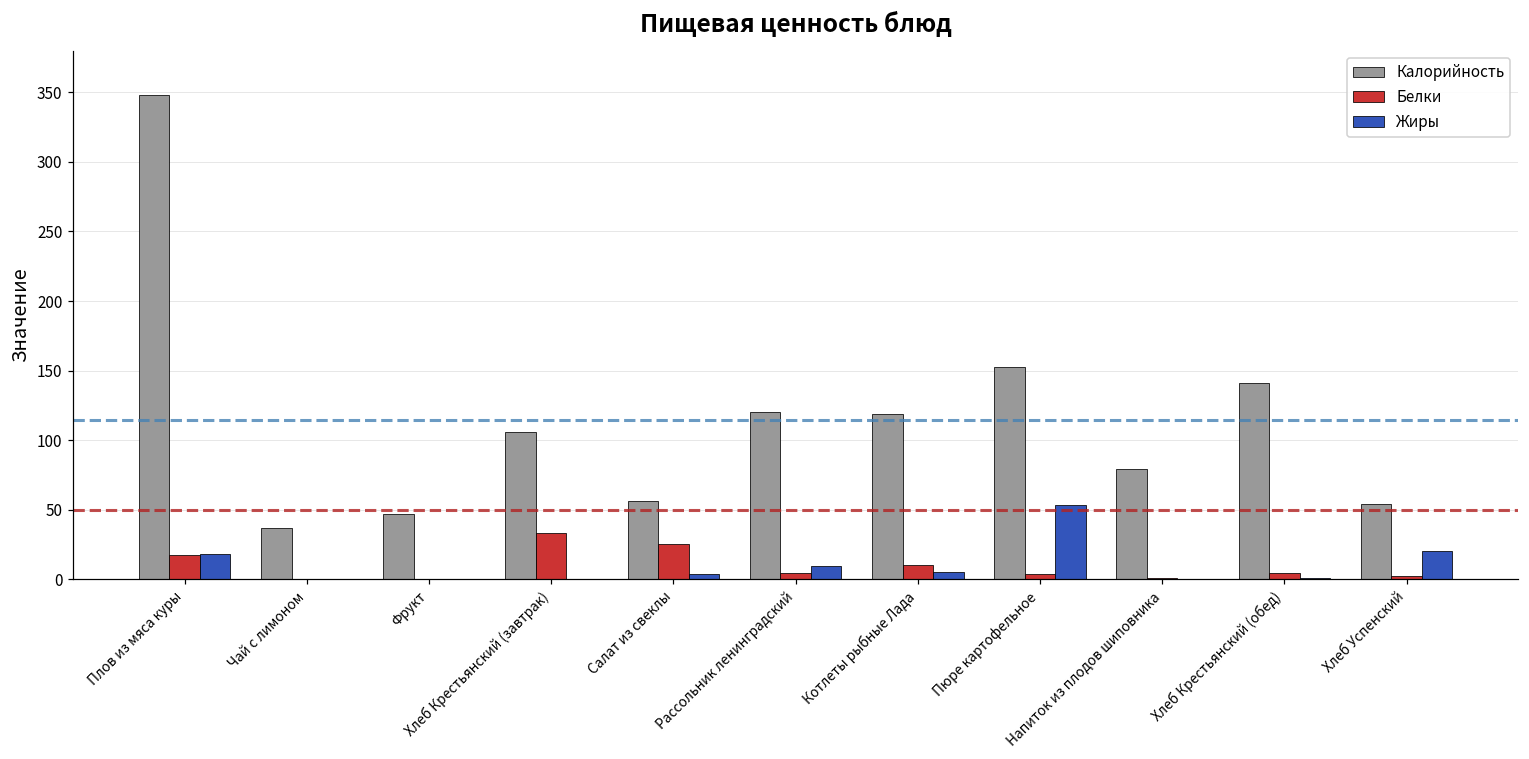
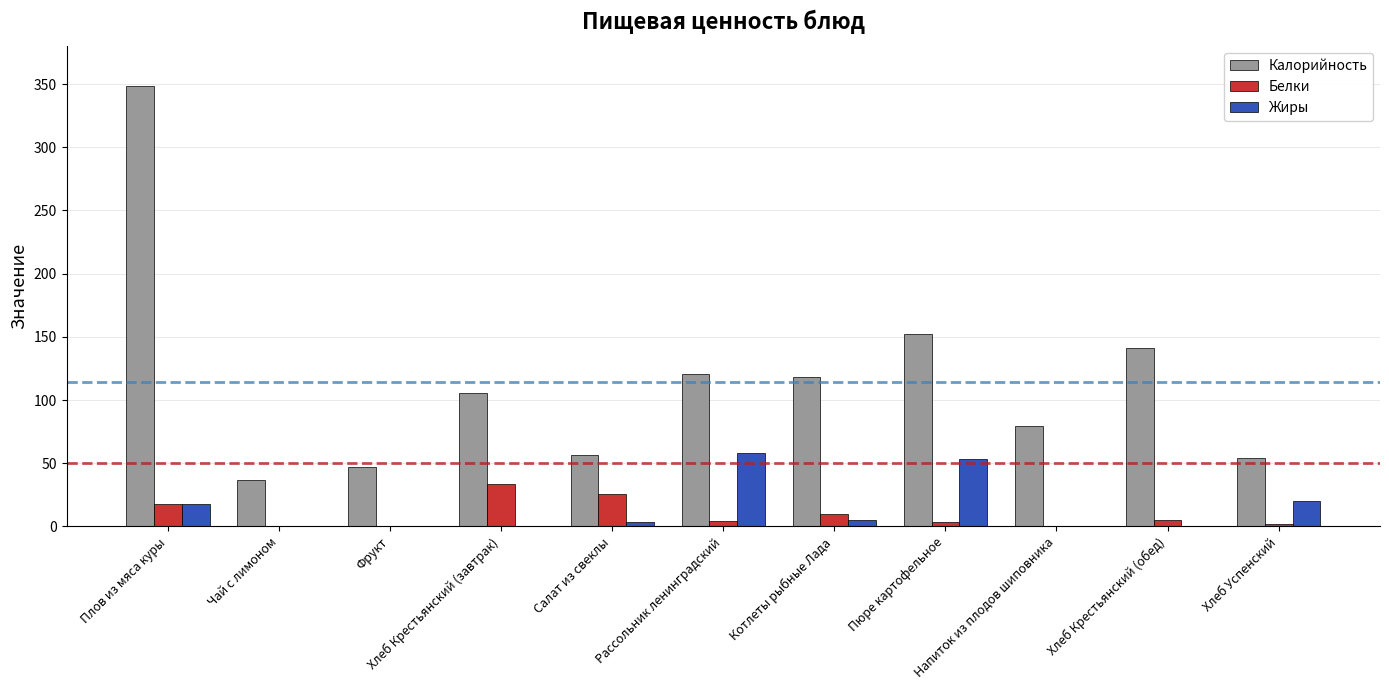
  {
    "Калорийность": {
      "Плов из мяса куры": 348,
      "Чай с лимоном": 37,
      "Фрукт": 47,
      "Хлеб Крестьянский (завтрак)": 106,
      "Салат из свеклы": 56,
      "Рассольник ленинградский": 120,
      "Котлеты рыбные Лада": 119,
      "Пюре картофельное": 153,
      "Напиток из плодов шиповника": 79,
      "Хлеб Крестьянский (обед)": 141,
      "Хлеб Успенский": 54
    },
    "Белки": {
      "Плов из мяса куры": 18,
      "Фрукт": 0,
      "Хлеб Крестьянский (завтрак)": 33,
      "Салат из свеклы": 25,
      "Рассольник ленинградский": 4,
      "Котлеты рыбные Лада": 10,
      "Пюре картофельное": 3,
      "Хлеб Крестьянский (обед)": 5,
      "Хлеб Успенский": 2
    },
    "Жиры": {
      "Плов из мяса куры": 18,
      "Фрукт": 0,
      "Салат из свеклы": 4,
-     "Рассольник ленинградский": 9,
+     "Рассольник ленинградский": 58,
      "Котлеты рыбные Лада": 5,
      "Пюре картофельное": 53,
      "Хлеб Успенский": 20
    }
  }
